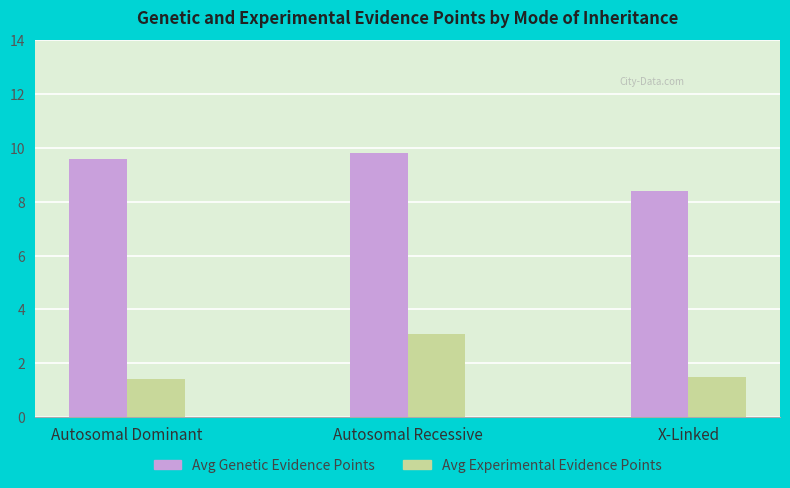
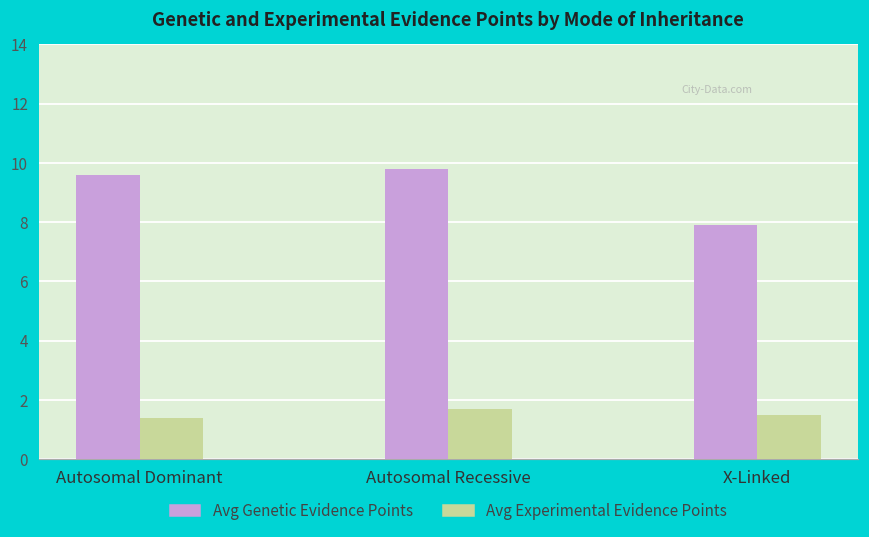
  {
    "Avg Genetic Evidence Points": {
      "Autosomal Dominant": 9.6,
      "Autosomal Recessive": 9.8,
-     "X-Linked": 8.4
+     "X-Linked": 7.9
    },
    "Avg Experimental Evidence Points": {
      "Autosomal Dominant": 1.4,
-     "Autosomal Recessive": 3.1,
+     "Autosomal Recessive": 1.7,
      "X-Linked": 1.5
    }
  }
